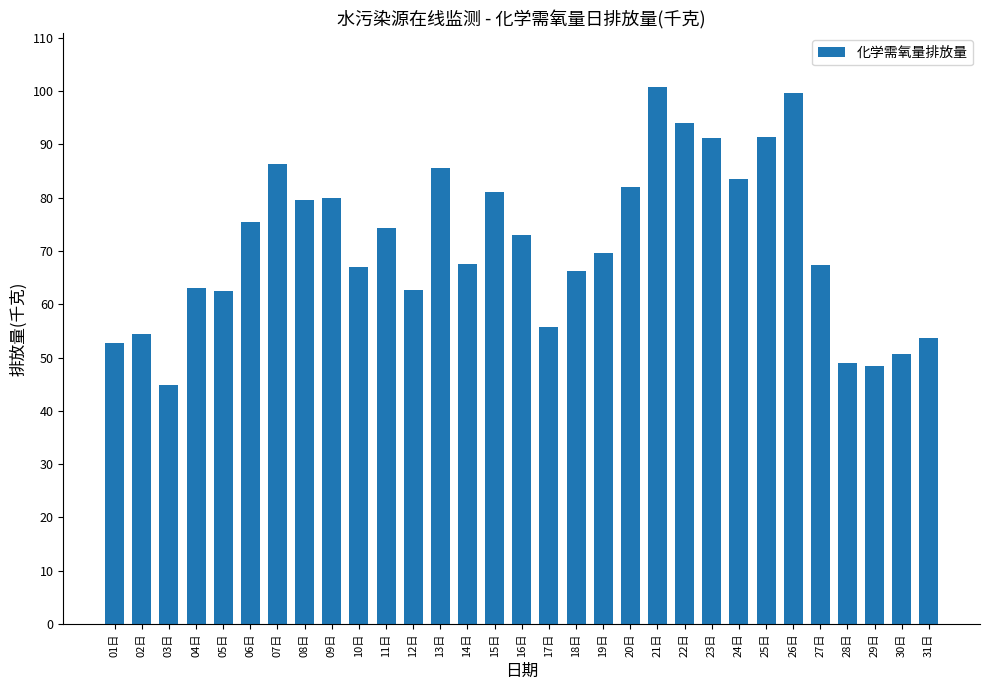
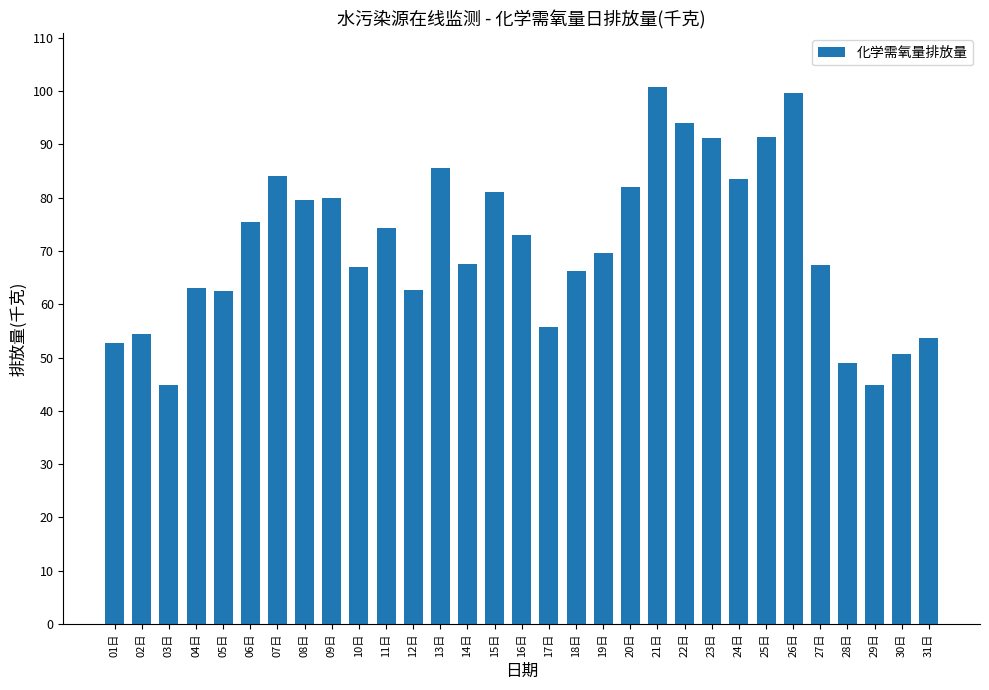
  {
    "01日": 53,
    "02日": 54,
    "03日": 45,
    "04日": 63,
    "05日": 62,
    "06日": 75,
-   "07日": 86,
+   "07日": 84,
    "08日": 80,
    "09日": 80,
    "10日": 67,
    "11日": 74,
    "12日": 63,
    "13日": 86,
    "14日": 68,
    "15日": 81,
    "16日": 73,
    "17日": 56,
    "18日": 66,
    "19日": 70,
    "20日": 82,
    "21日": 101,
    "22日": 94,
    "23日": 91,
    "24日": 84,
    "25日": 91,
    "26日": 100,
    "27日": 67,
    "28日": 49,
-   "29日": 49,
+   "29日": 45,
    "30日": 51,
    "31日": 54
  }
